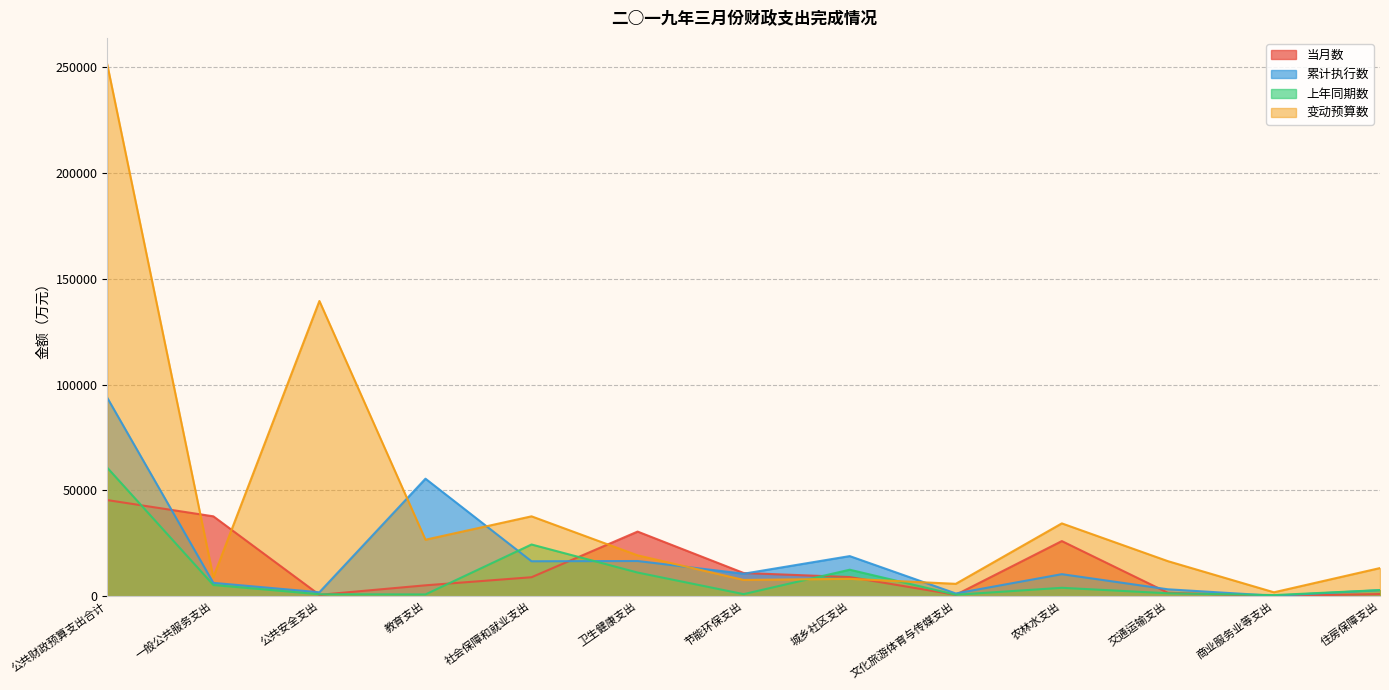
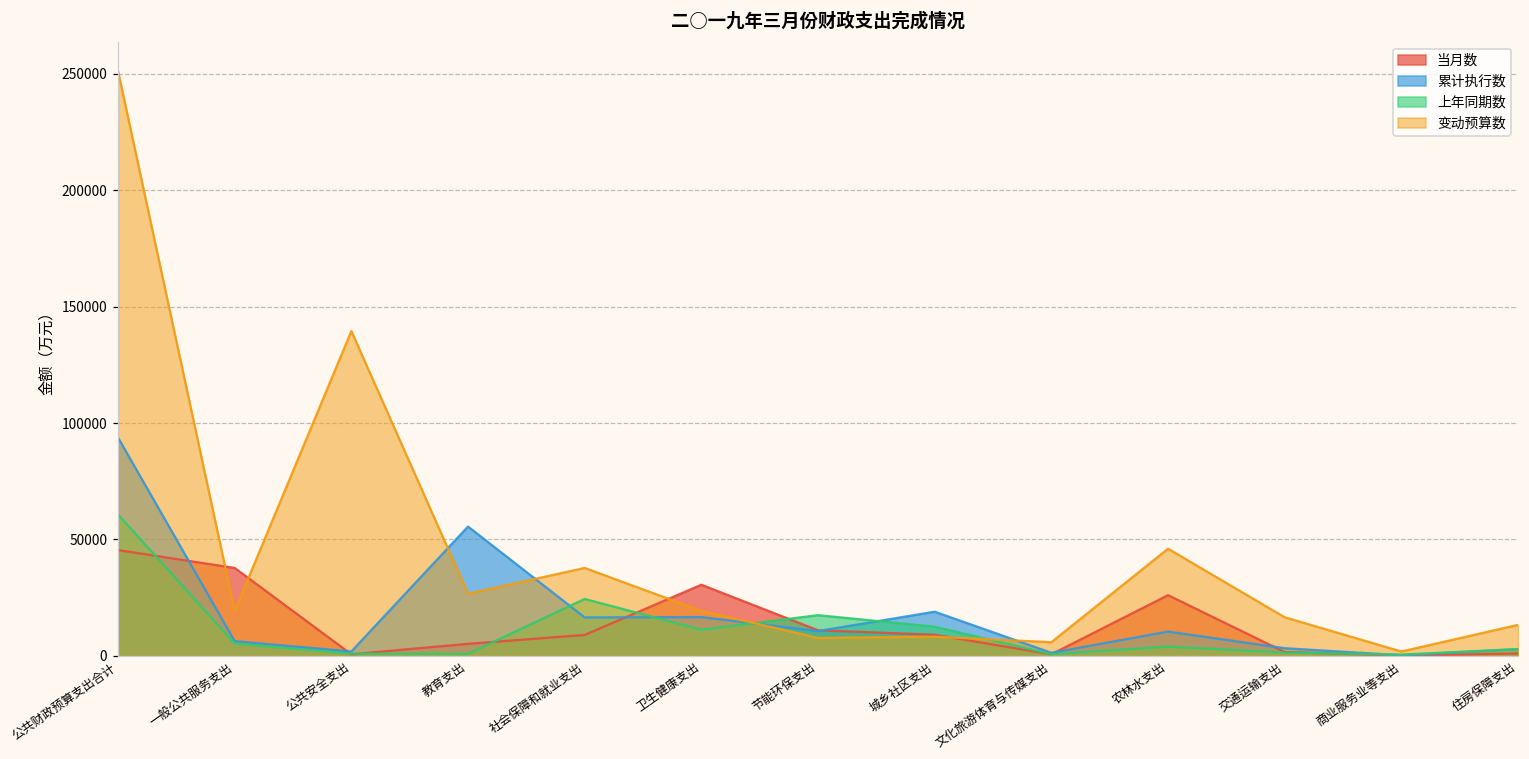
  {
    "当月数": {
      "公共财政预算支出合计": 45000,
      "一般公共服务支出": 38000,
      "教育支出": 5000,
      "社会保障和就业支出": 9000,
      "卫生健康支出": 31000,
      "农林水支出": 26000,
      "住房保障支出": 1000
    },
    "累计执行数": {
      "公共财政预算支出合计": 94000,
      "教育支出": 56000,
      "社会保障和就业支出": 17000,
      "卫生健康支出": 17000,
      "城乡社区支出": 19000,
      "农林水支出": 10000,
      "交通运输支出": 3000
    },
    "上年同期数": {
      "公共财政预算支出合计": 61000,
      "教育支出": 1000,
      "社会保障和就业支出": 24000,
      "卫生健康支出": 11000,
-     "节能环保支出": 1000,
+     "节能环保支出": 17000,
      "城乡社区支出": 13000,
      "农林水支出": 4000
    },
    "变动预算数": {
      "公共财政预算支出合计": 251000,
-     "一般公共服务支出": 9000,
+     "一般公共服务支出": 19000,
      "公共安全支出": 139000,
      "教育支出": 27000,
      "社会保障和就业支出": 38000,
      "卫生健康支出": 19000,
      "节能环保支出": 8000,
      "文化旅游体育与传媒支出": 6000,
-     "农林水支出": 34000,
+     "农林水支出": 46000,
      "交通运输支出": 17000,
      "商业服务业等支出": 2000,
      "住房保障支出": 13000
    }
  }
